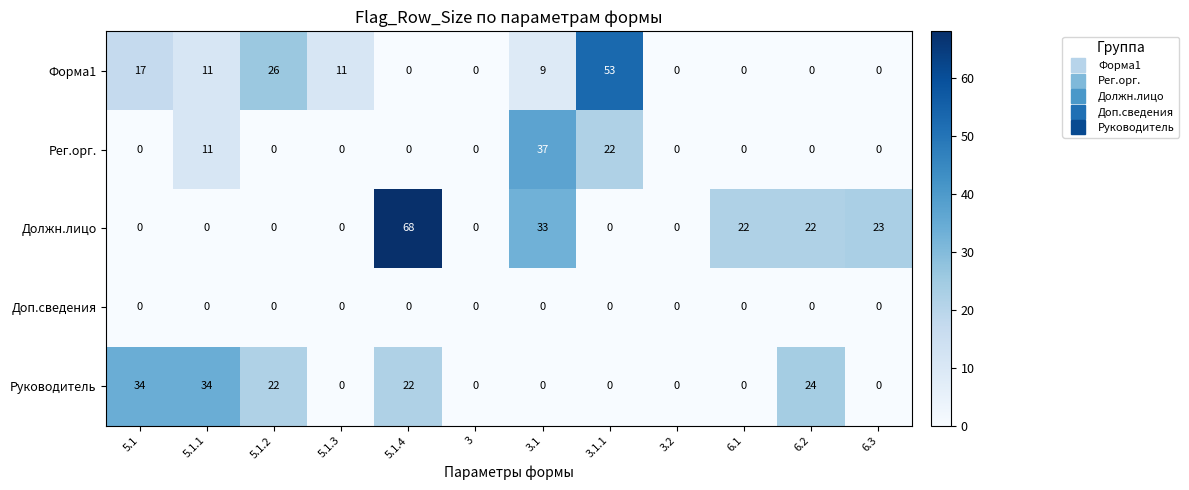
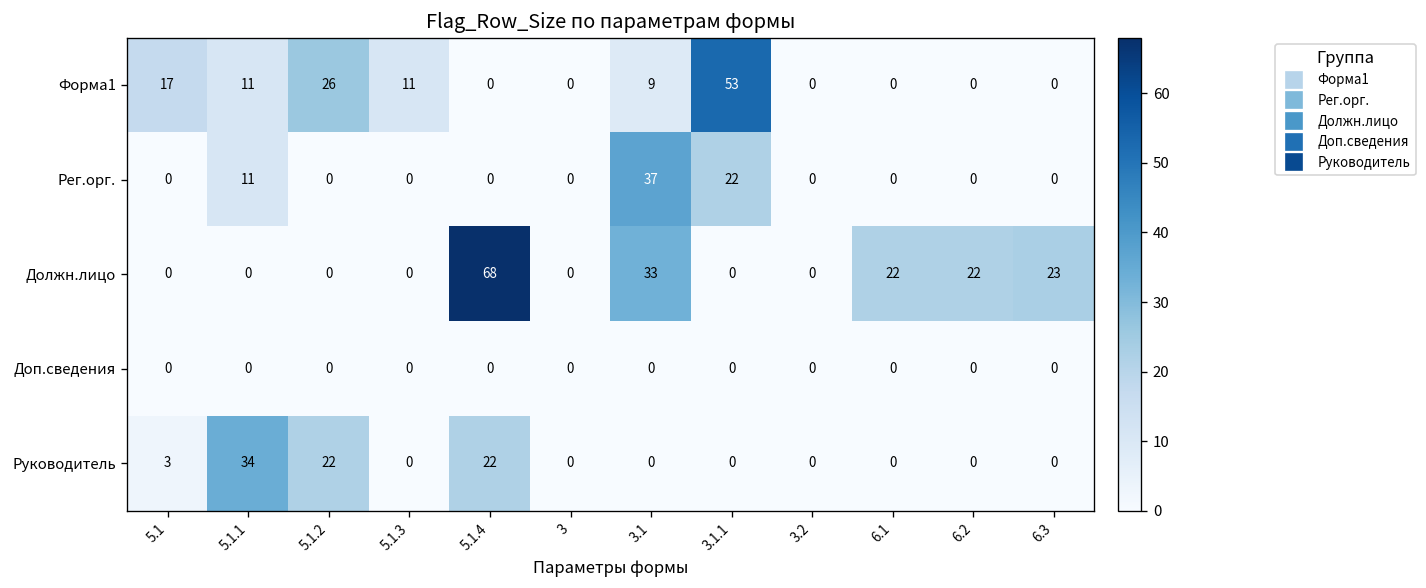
  {
    "Форма1": {
      "5.1": 17,
      "5.1.1": 11,
      "5.1.2": 26,
      "5.1.3": 11,
      "5.1.4": 0,
      "3": 0,
      "3.1": 9,
      "3.1.1": 53,
      "3.2": 0,
      "6.1": 0,
      "6.2": 0,
      "6.3": 0
    },
    "Рег.орг.": {
      "5.1": 0,
      "5.1.1": 11,
      "5.1.2": 0,
      "5.1.3": 0,
      "5.1.4": 0,
      "3": 0,
      "3.1": 37,
      "3.1.1": 22,
      "3.2": 0,
      "6.1": 0,
      "6.2": 0,
      "6.3": 0
    },
    "Должн.лицо": {
      "5.1": 0,
      "5.1.1": 0,
      "5.1.2": 0,
      "5.1.3": 0,
      "5.1.4": 68,
      "3": 0,
      "3.1": 33,
      "3.1.1": 0,
      "3.2": 0,
      "6.1": 22,
      "6.2": 22,
      "6.3": 23
    },
    "Доп.сведения": {
      "5.1": 0,
      "5.1.1": 0,
      "5.1.2": 0,
      "5.1.3": 0,
      "5.1.4": 0,
      "3": 0,
      "3.1": 0,
      "3.1.1": 0,
      "3.2": 0,
      "6.1": 0,
      "6.2": 0,
      "6.3": 0
    },
    "Руководитель": {
-     "5.1": 34,
+     "5.1": 3,
      "5.1.1": 34,
      "5.1.2": 22,
      "5.1.3": 0,
      "5.1.4": 22,
      "3": 0,
      "3.1": 0,
      "3.1.1": 0,
      "3.2": 0,
      "6.1": 0,
-     "6.2": 24,
+     "6.2": 0,
      "6.3": 0
    }
  }
